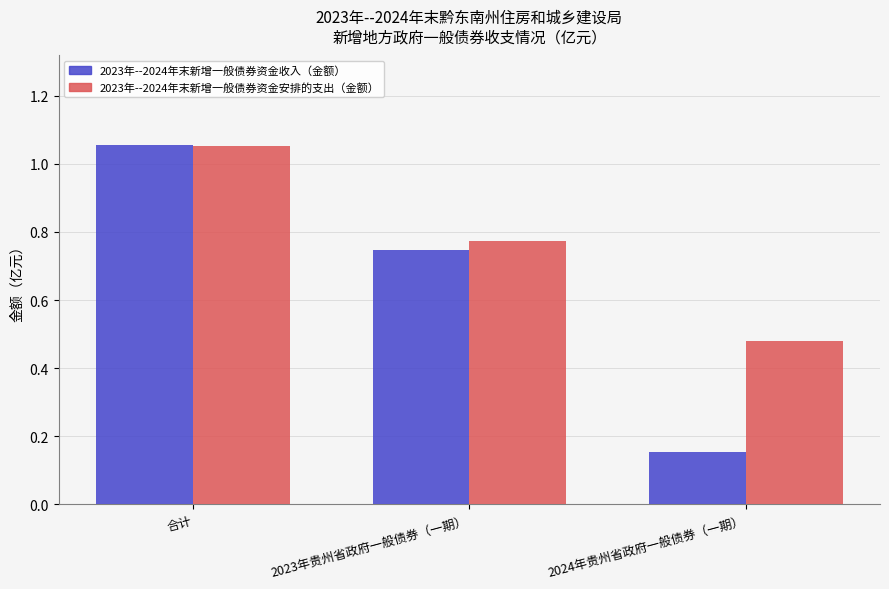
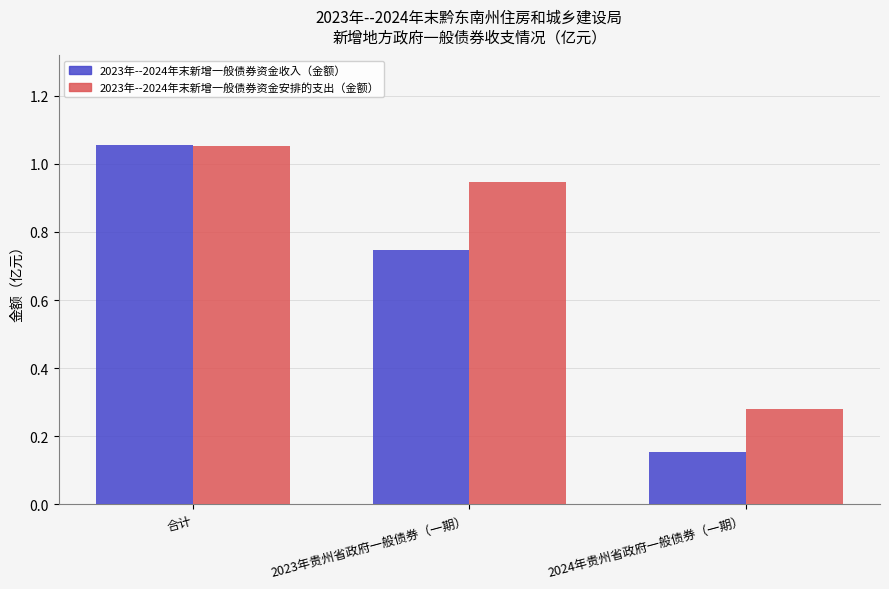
  {
    "2023年--2024年末新增一般债券资金收入（金额）": {
      "合计": 1.05,
      "2023年贵州省政府一般债券（一期）": 0.75,
      "2024年贵州省政府一般债券（一期）": 0.15
    },
    "2023年--2024年末新增一般债券资金安排的支出（金额）": {
      "合计": 1.05,
-     "2023年贵州省政府一般债券（一期）": 0.77,
-     "2024年贵州省政府一般债券（一期）": 0.48
+     "2023年贵州省政府一般债券（一期）": 0.95,
+     "2024年贵州省政府一般债券（一期）": 0.28
    }
  }
